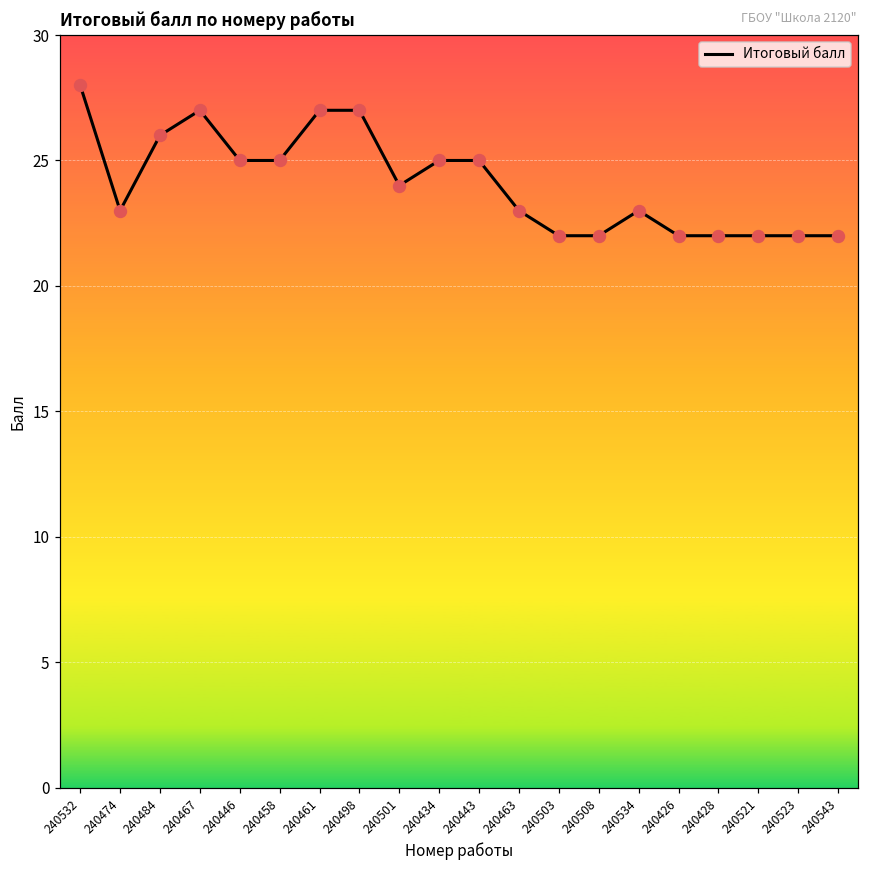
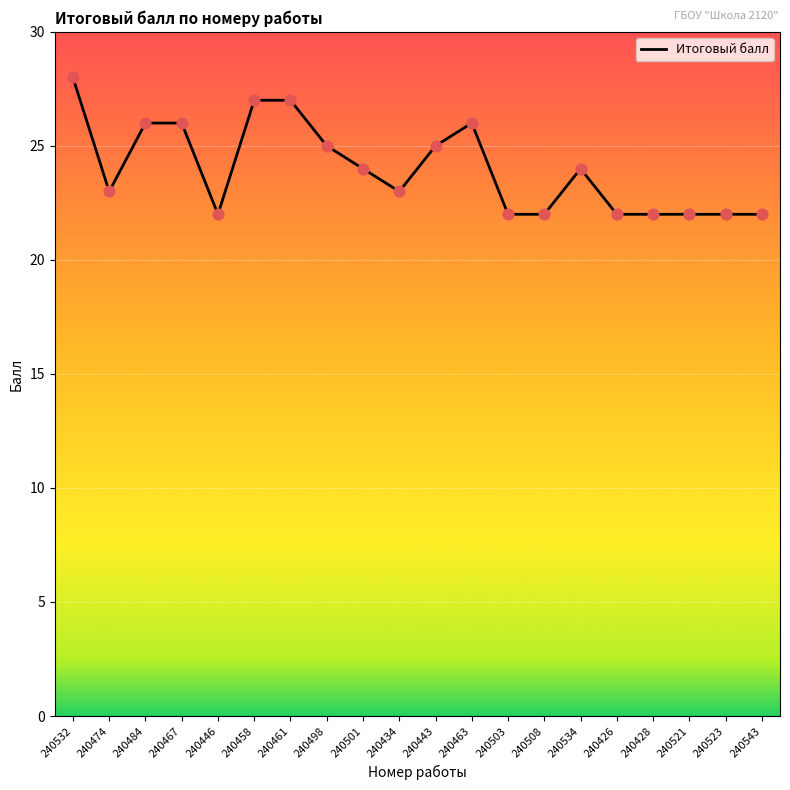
  {
    "240532": 28,
    "240474": 23,
    "240484": 26,
-   "240467": 27,
-   "240446": 25,
-   "240458": 25,
+   "240467": 26,
+   "240446": 22,
+   "240458": 27,
    "240461": 27,
-   "240498": 27,
+   "240498": 25,
    "240501": 24,
-   "240434": 25,
+   "240434": 23,
    "240443": 25,
-   "240463": 23,
+   "240463": 26,
    "240503": 22,
    "240508": 22,
-   "240534": 23,
+   "240534": 24,
    "240426": 22,
    "240428": 22,
    "240521": 22,
    "240523": 22,
    "240543": 22
  }
